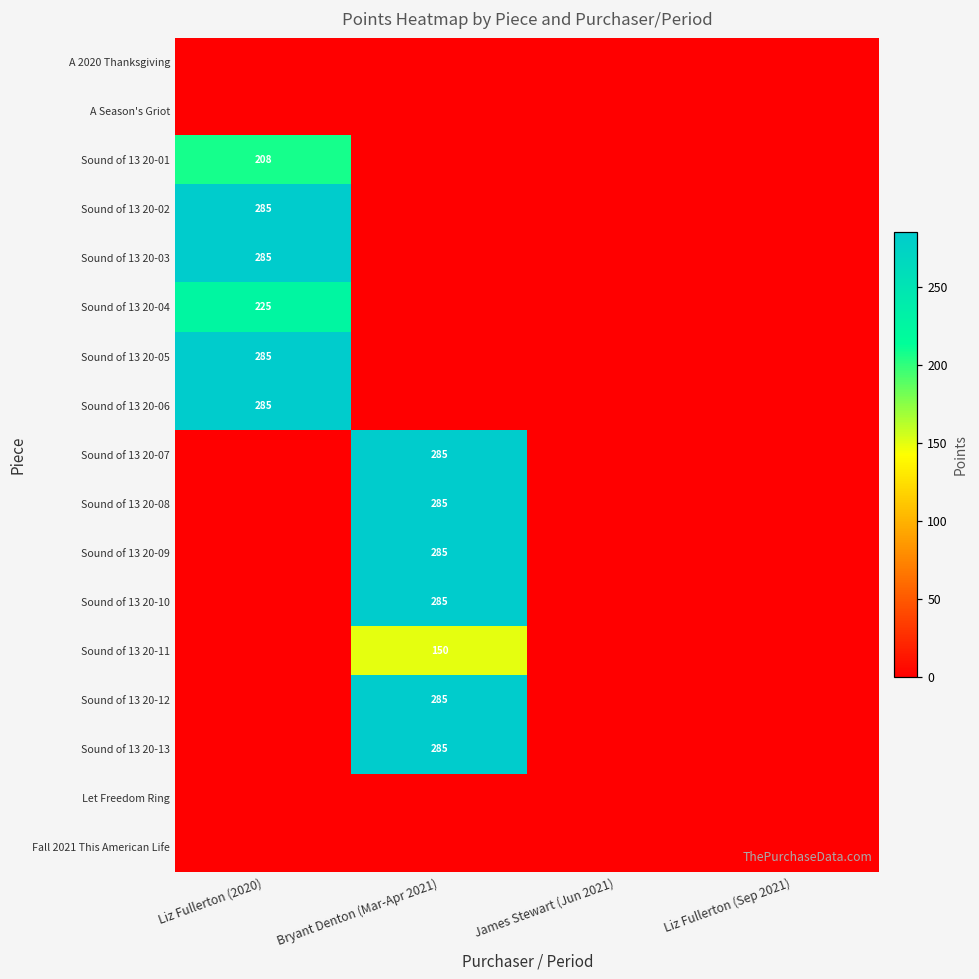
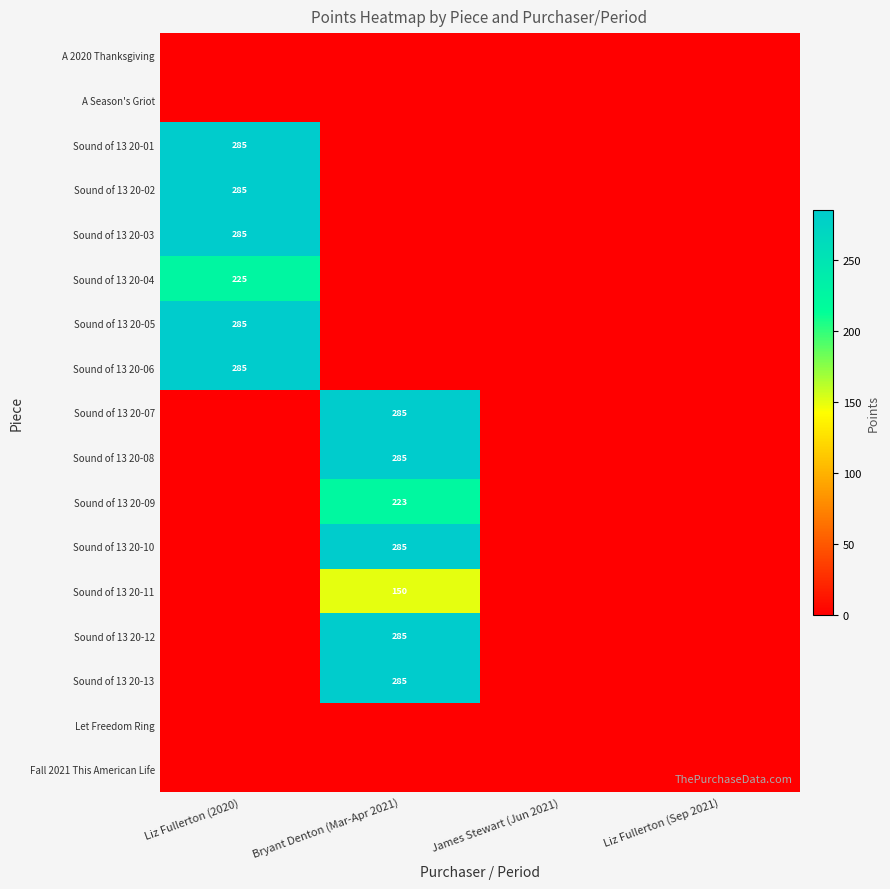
  {
    "Sound of 13 20-01": {
-     "Liz Fullerton (2020)": 208
+     "Liz Fullerton (2020)": 285
    },
    "Sound of 13 20-02": {
      "Liz Fullerton (2020)": 285
    },
    "Sound of 13 20-03": {
      "Liz Fullerton (2020)": 285
    },
    "Sound of 13 20-04": {
      "Liz Fullerton (2020)": 225
    },
    "Sound of 13 20-05": {
      "Liz Fullerton (2020)": 285
    },
    "Sound of 13 20-06": {
      "Liz Fullerton (2020)": 285
    },
    "Sound of 13 20-07": {
      "Bryant Denton (Mar-Apr 2021)": 285
    },
    "Sound of 13 20-08": {
      "Bryant Denton (Mar-Apr 2021)": 285
    },
    "Sound of 13 20-09": {
-     "Bryant Denton (Mar-Apr 2021)": 285
+     "Bryant Denton (Mar-Apr 2021)": 223
    },
    "Sound of 13 20-10": {
      "Bryant Denton (Mar-Apr 2021)": 285
    },
    "Sound of 13 20-11": {
      "Bryant Denton (Mar-Apr 2021)": 150
    },
    "Sound of 13 20-12": {
      "Bryant Denton (Mar-Apr 2021)": 285
    },
    "Sound of 13 20-13": {
      "Bryant Denton (Mar-Apr 2021)": 285
    }
  }
